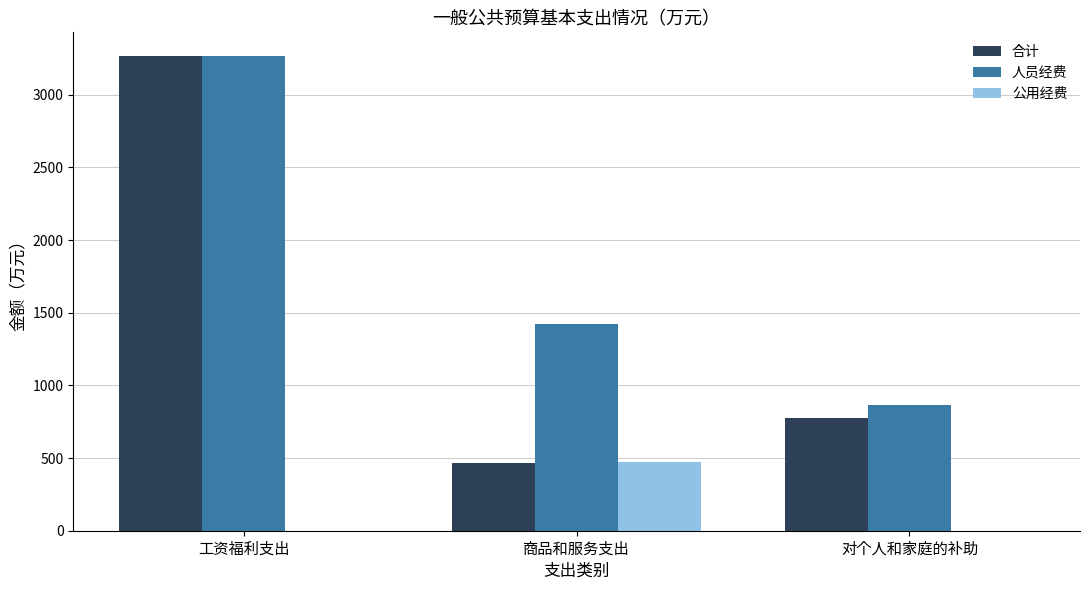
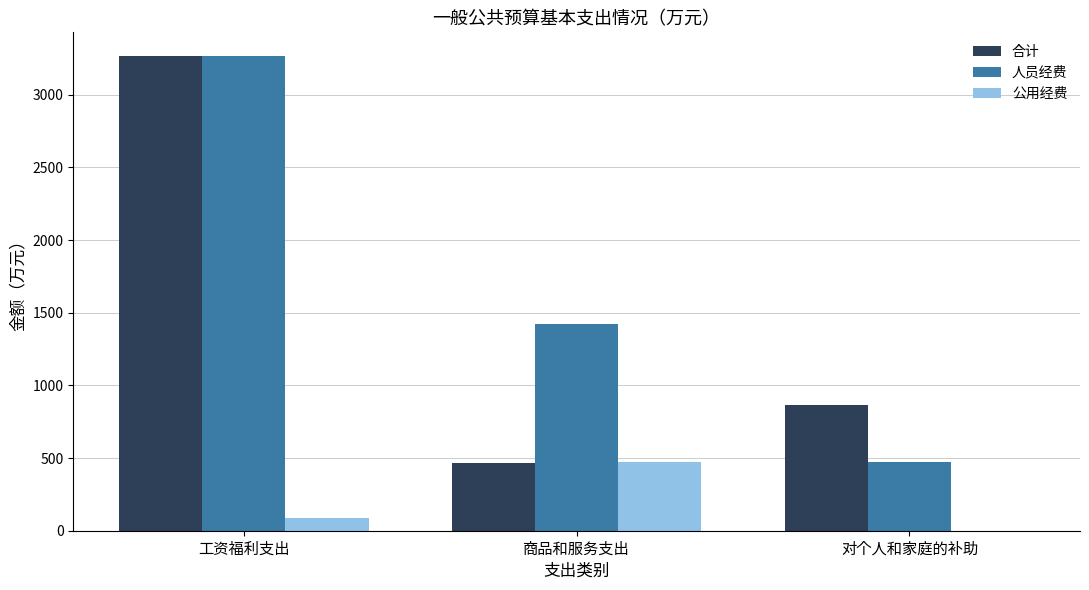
  {
    "合计": {
      "工资福利支出": 3270,
      "商品和服务支出": 470,
-     "对个人和家庭的补助": 770
+     "对个人和家庭的补助": 860
    },
    "人员经费": {
      "工资福利支出": 3270,
      "商品和服务支出": 1420,
-     "对个人和家庭的补助": 860
+     "对个人和家庭的补助": 480
    },
    "公用经费": {
-     "工资福利支出": 0,
+     "工资福利支出": 90,
      "商品和服务支出": 470,
      "对个人和家庭的补助": 0
    }
  }
